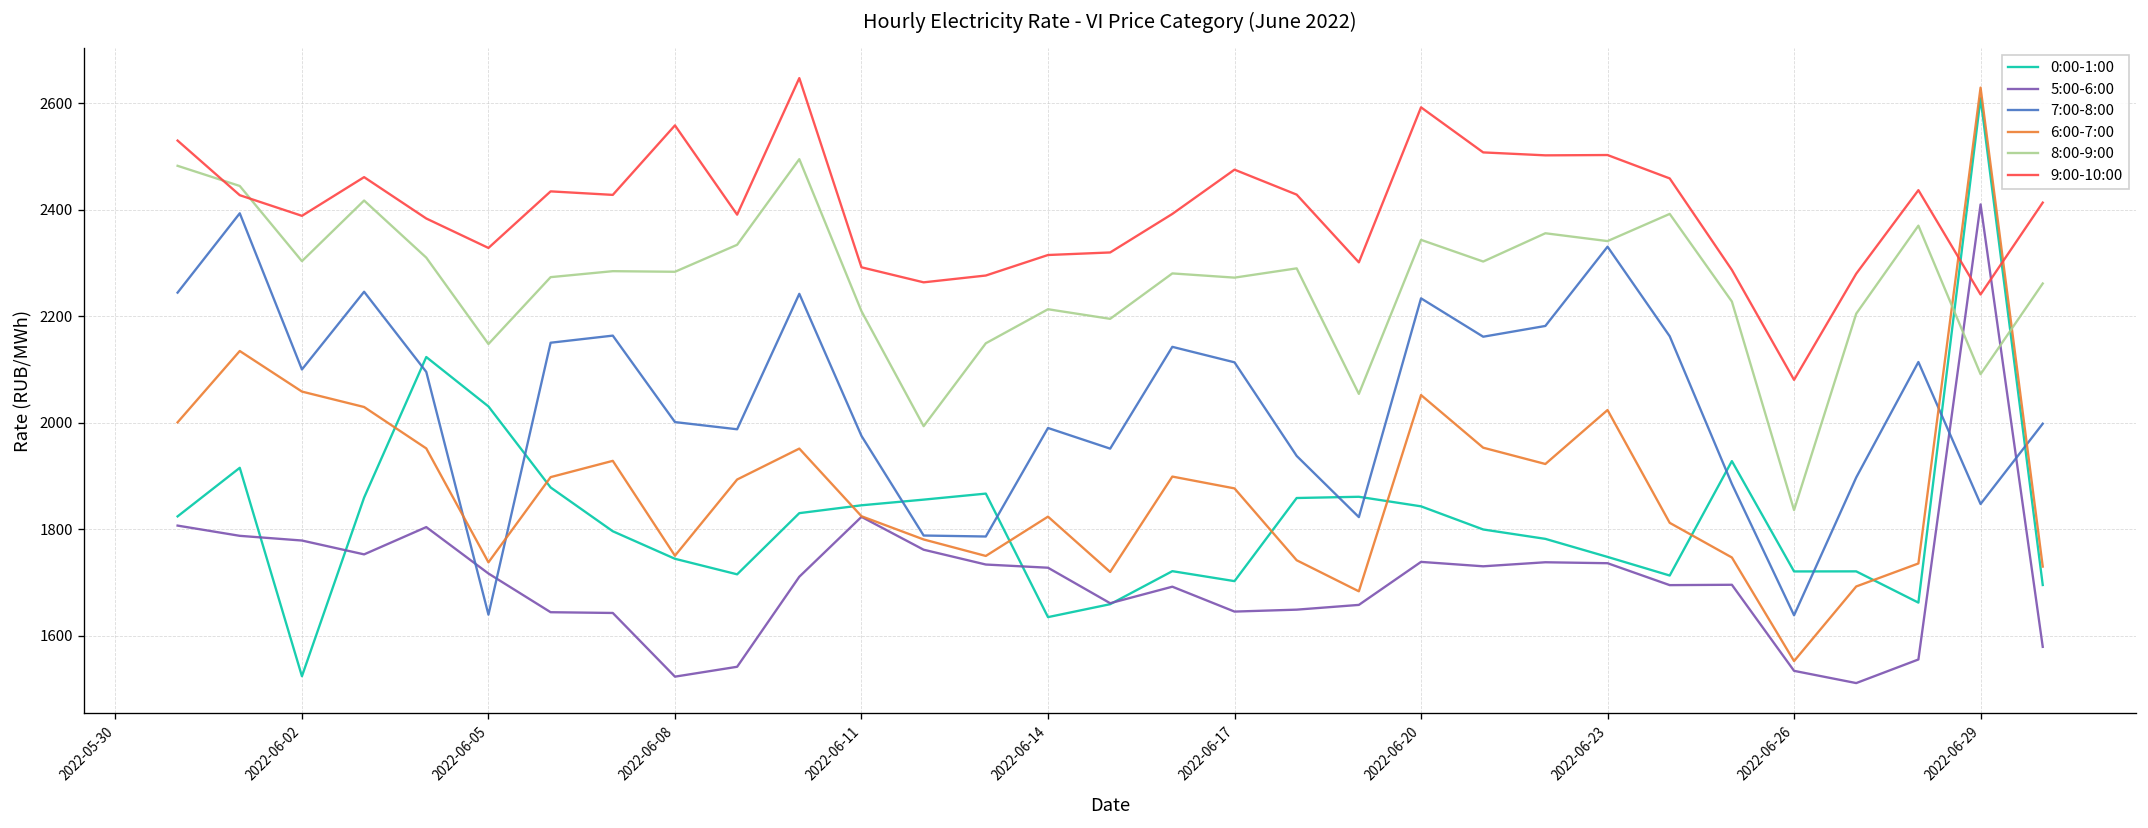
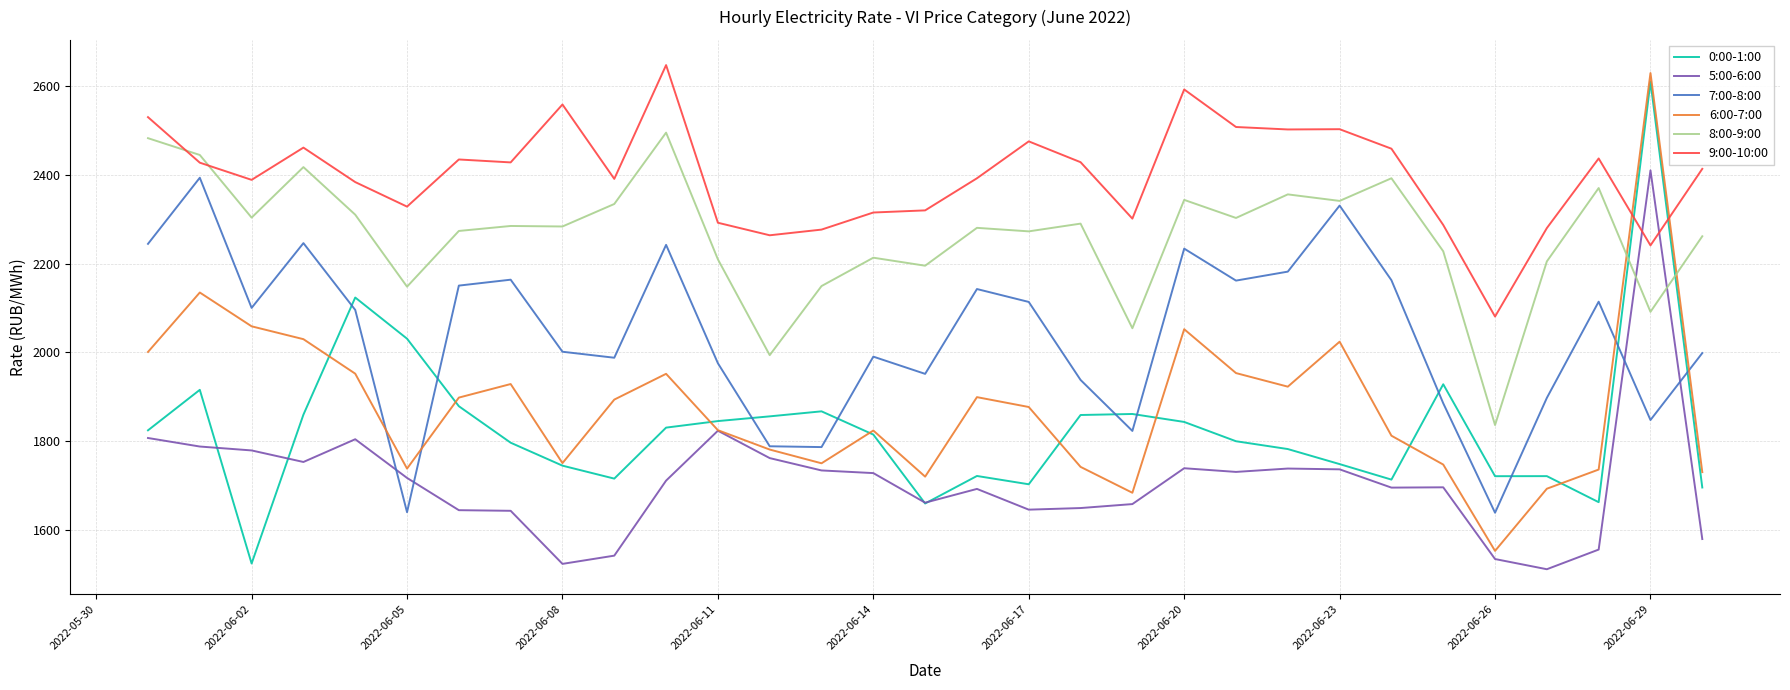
  {
    "0:00-1:00": {
      "2022-06-02": 1520,
      "2022-06-05": 2030,
      "2022-06-08": 1740,
      "2022-06-11": 1850,
-     "2022-06-14": 1640,
+     "2022-06-14": 1810,
      "2022-06-17": 1700,
      "2022-06-20": 1840,
      "2022-06-23": 1750,
      "2022-06-26": 1720,
      "2022-06-29": 2610
    },
    "5:00-6:00": {
      "2022-06-02": 1780,
      "2022-06-05": 1720,
      "2022-06-08": 1520,
      "2022-06-14": 1730,
      "2022-06-17": 1650,
      "2022-06-20": 1740,
      "2022-06-23": 1740,
      "2022-06-26": 1530,
      "2022-06-29": 2410
    },
    "7:00-8:00": {
      "2022-06-02": 2100,
      "2022-06-05": 1640,
      "2022-06-08": 2000,
      "2022-06-11": 1980,
      "2022-06-14": 1990,
      "2022-06-17": 2110,
      "2022-06-20": 2230,
      "2022-06-23": 2330,
      "2022-06-26": 1640,
      "2022-06-29": 1850
    },
    "6:00-7:00": {
      "2022-06-02": 2060,
      "2022-06-05": 1740,
      "2022-06-08": 1750,
      "2022-06-14": 1820,
      "2022-06-17": 1880,
      "2022-06-20": 2050,
      "2022-06-23": 2020,
      "2022-06-26": 1550,
      "2022-06-29": 2630
    },
    "8:00-9:00": {
      "2022-06-02": 2300,
      "2022-06-05": 2150,
      "2022-06-08": 2280,
      "2022-06-11": 2210,
      "2022-06-14": 2210,
      "2022-06-17": 2270,
      "2022-06-20": 2340,
      "2022-06-23": 2340,
      "2022-06-26": 1840,
      "2022-06-29": 2090
    },
    "9:00-10:00": {
      "2022-06-02": 2390,
      "2022-06-05": 2330,
      "2022-06-08": 2560,
      "2022-06-11": 2290,
      "2022-06-14": 2320,
      "2022-06-17": 2480,
      "2022-06-20": 2590,
      "2022-06-23": 2500,
      "2022-06-26": 2080,
      "2022-06-29": 2240
    }
  }
